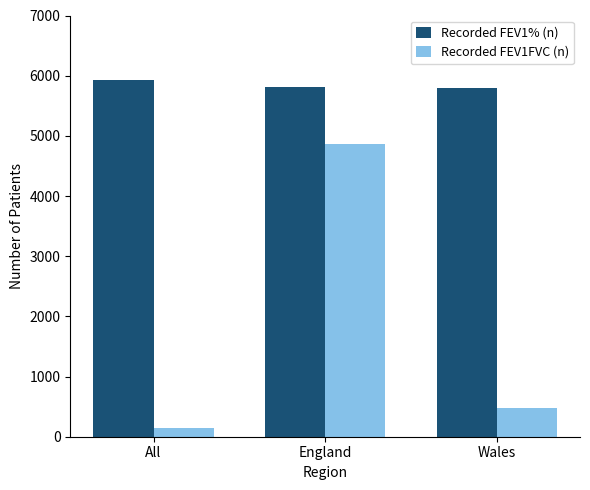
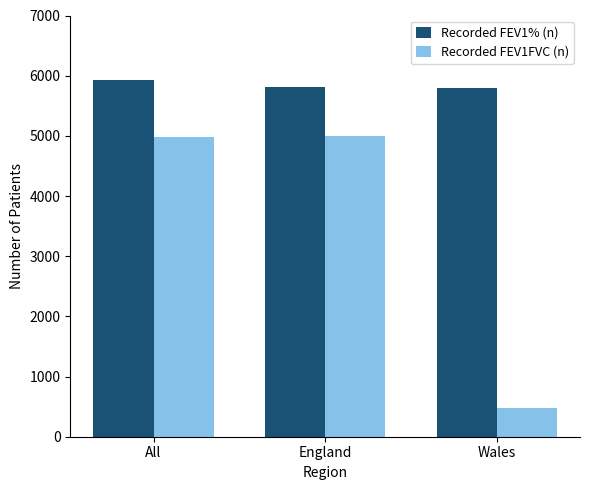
  {
    "Recorded FEV1% (n)": {
      "All": 5900,
      "England": 5800,
      "Wales": 5800
    },
    "Recorded FEV1FVC (n)": {
-     "All": 100,
-     "England": 4900,
+     "All": 5000,
+     "England": 5000,
      "Wales": 500
    }
  }
